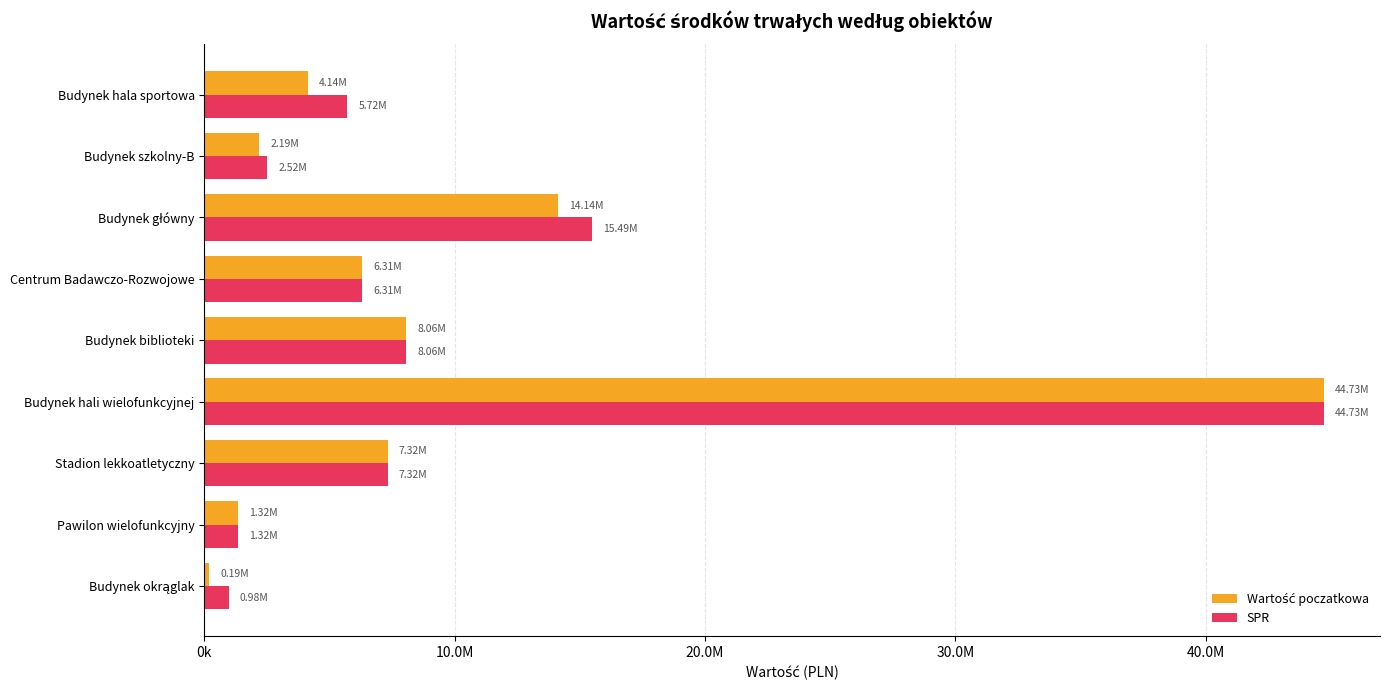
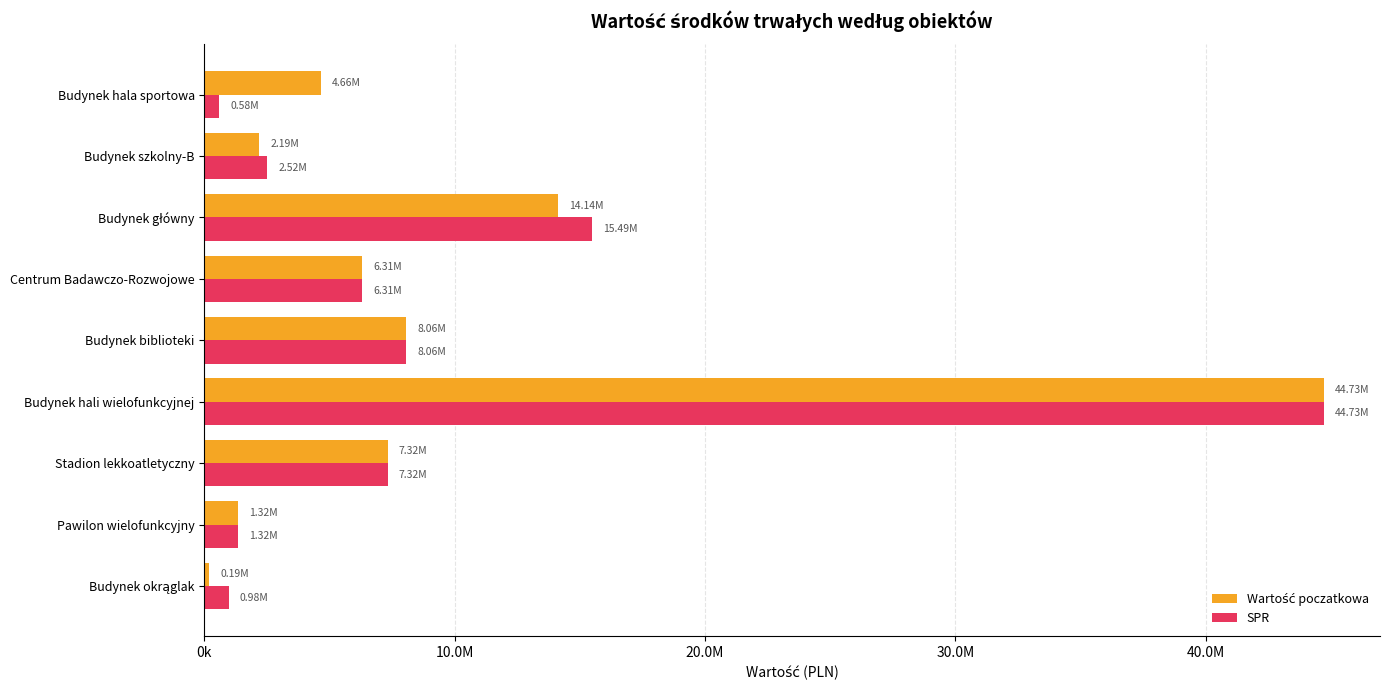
  {
    "Wartość poczatkowa": {
-     "Budynek hala sportowa": "4.14M",
+     "Budynek hala sportowa": "4.66M",
      "Budynek szkolny-B": "2.19M",
      "Budynek główny": "14.14M",
      "Centrum Badawczo-Rozwojowe": "6.31M",
      "Budynek biblioteki": "8.06M",
      "Budynek hali wielofunkcyjnej": "44.73M",
      "Stadion lekkoatletyczny": "7.32M",
      "Pawilon wielofunkcyjny": "1.32M",
      "Budynek okrąglak": "0.19M"
    },
    "SPR": {
-     "Budynek hala sportowa": "5.72M",
+     "Budynek hala sportowa": "0.58M",
      "Budynek szkolny-B": "2.52M",
      "Budynek główny": "15.49M",
      "Centrum Badawczo-Rozwojowe": "6.31M",
      "Budynek biblioteki": "8.06M",
      "Budynek hali wielofunkcyjnej": "44.73M",
      "Stadion lekkoatletyczny": "7.32M",
      "Pawilon wielofunkcyjny": "1.32M",
      "Budynek okrąglak": "0.98M"
    }
  }
